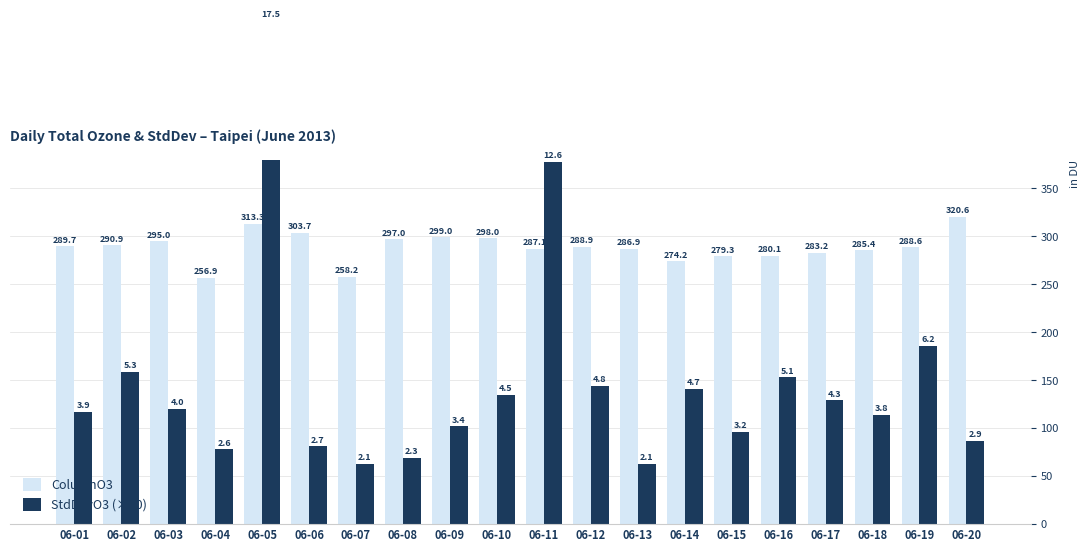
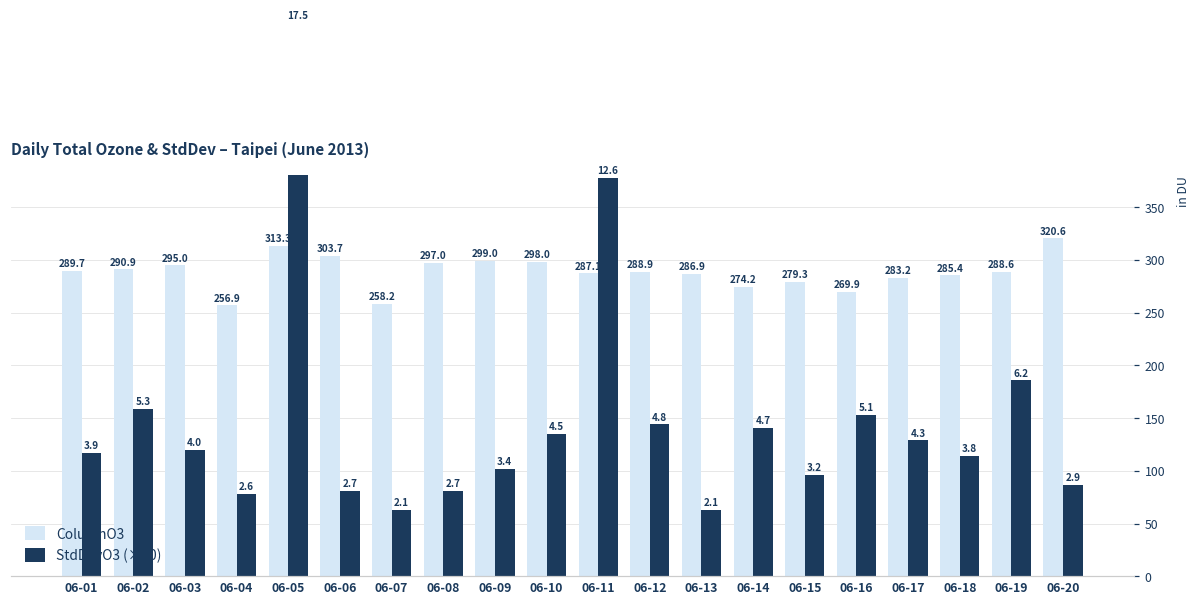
  {
    "ColumnO3": {
      "06-01": 289.7,
      "06-02": 290.9,
      "06-03": 295.0,
      "06-04": 256.9,
      "06-05": 313.3,
      "06-06": 303.7,
      "06-07": 258.2,
      "06-08": 297.0,
      "06-09": 299.0,
      "06-10": 298.0,
      "06-11": 287.1,
      "06-12": 288.9,
      "06-13": 286.9,
      "06-14": 274.2,
      "06-15": 279.3,
-     "06-16": 280.1,
+     "06-16": 269.9,
      "06-17": 283.2,
      "06-18": 285.4,
      "06-19": 288.6,
      "06-20": 320.6
    },
    "StdDevO3 (×30)": {
-     "06-08": 2.3
+     "06-08": 2.7
    }
  }
